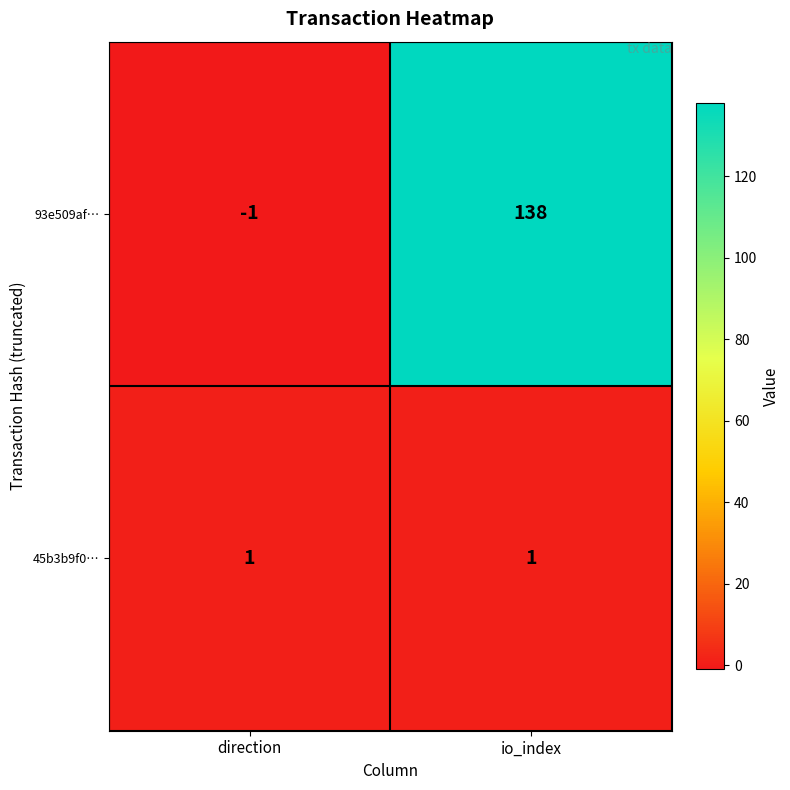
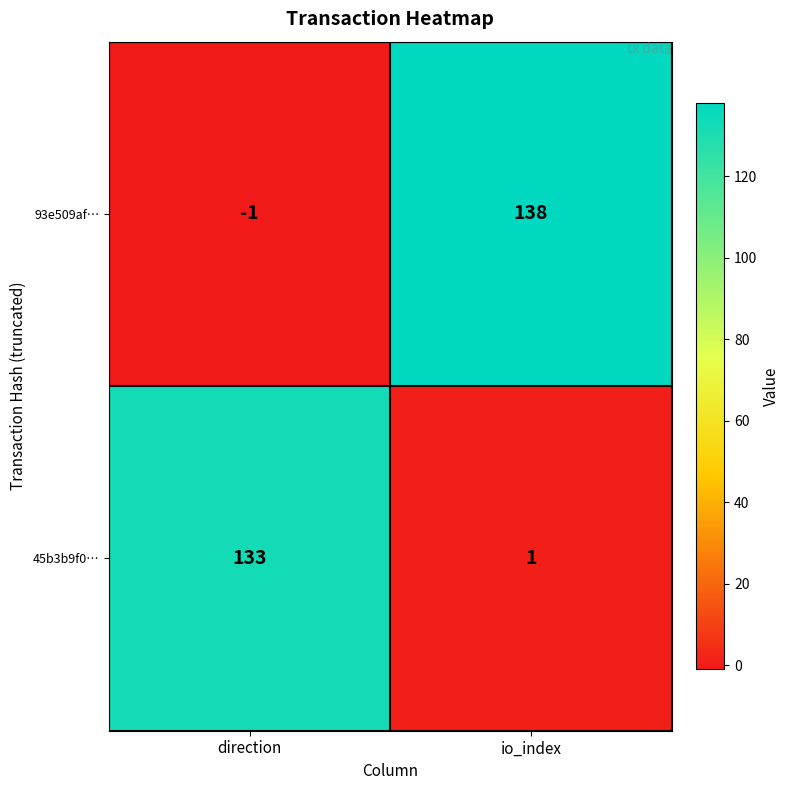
  {
    "93e509af…": {
      "direction": -1
    },
    "45b3b9f0…": {
-     "direction": 1,
+     "direction": 133,
      "io_index": 1
    }
  }
